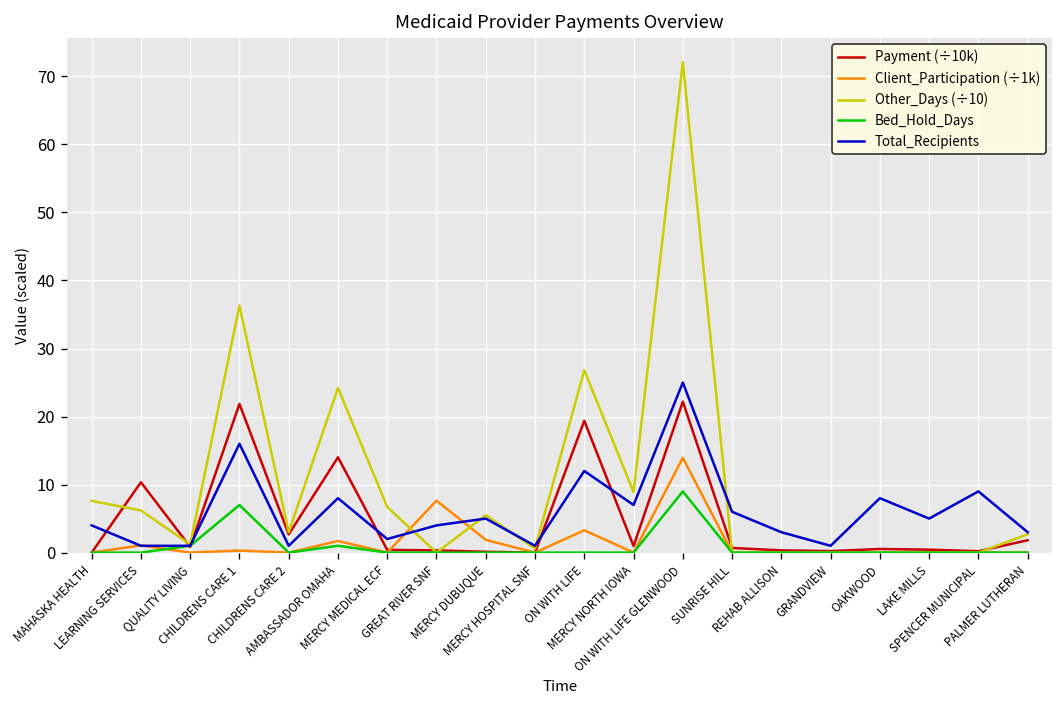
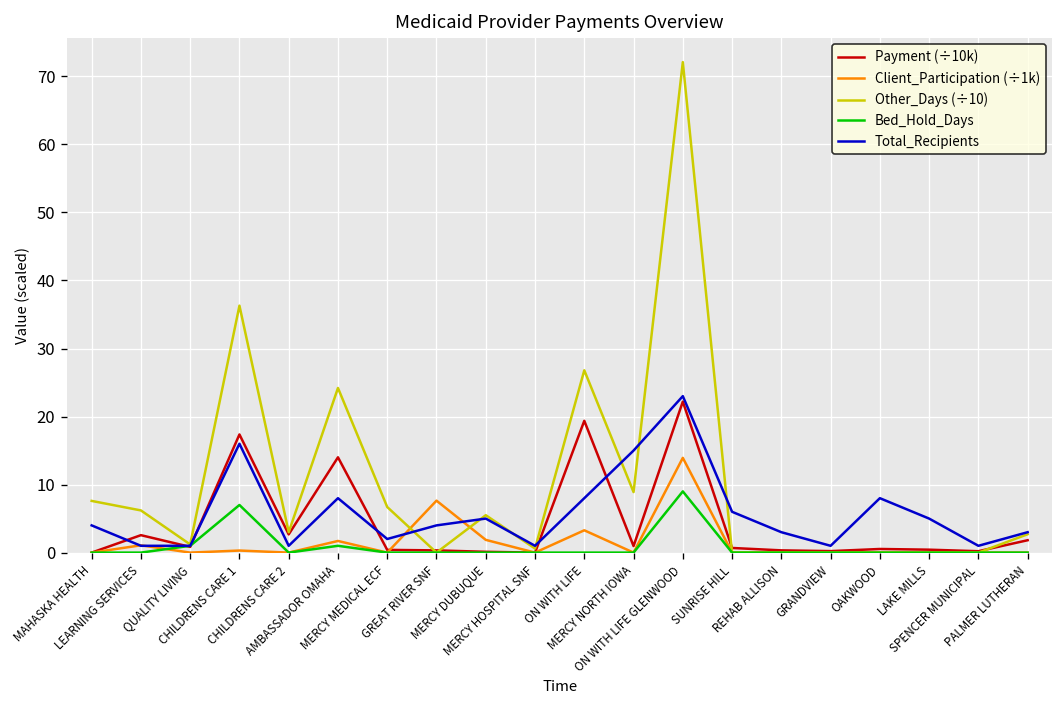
  {
    "Payment (÷10k)": {
-     "LEARNING SERVICES": 10,
-     "CHILDRENS CARE 1": 22,
+     "LEARNING SERVICES": 3,
+     "CHILDRENS CARE 1": 17,
      "AMBASSADOR OMAHA": 14,
      "ON WITH LIFE": 19,
      "MERCY NORTH IOWA": 1,
      "ON WITH LIFE GLENWOOD": 22,
      "SUNRISE HILL": 1,
      "OAKWOOD": 1,
      "PALMER LUTHERAN": 2
    },
    "Client_Participation (÷1k)": {
      "QUALITY LIVING": 0,
      "CHILDRENS CARE 1": 0,
      "AMBASSADOR OMAHA": 2,
      "GREAT RIVER SNF": 8,
      "MERCY DUBUQUE": 2,
      "ON WITH LIFE": 3,
      "ON WITH LIFE GLENWOOD": 14
    },
    "Other_Days (÷10)": {
      "MAHASKA HEALTH": 8,
      "LEARNING SERVICES": 6,
      "CHILDRENS CARE 1": 36,
      "AMBASSADOR OMAHA": 24,
      "MERCY MEDICAL ECF": 7,
      "MERCY DUBUQUE": 6,
      "ON WITH LIFE": 27,
      "MERCY NORTH IOWA": 9,
      "ON WITH LIFE GLENWOOD": 72
    },
    "Bed_Hold_Days": {
      "LEARNING SERVICES": 0,
      "CHILDRENS CARE 1": 7,
      "AMBASSADOR OMAHA": 1,
      "ON WITH LIFE": 0,
      "ON WITH LIFE GLENWOOD": 9
    },
    "Total_Recipients": {
      "MAHASKA HEALTH": 4,
      "CHILDRENS CARE 1": 16,
      "CHILDRENS CARE 2": 1,
      "AMBASSADOR OMAHA": 8,
      "MERCY MEDICAL ECF": 2,
      "GREAT RIVER SNF": 4,
      "MERCY DUBUQUE": 5,
-     "ON WITH LIFE": 12,
-     "MERCY NORTH IOWA": 7,
-     "ON WITH LIFE GLENWOOD": 25,
+     "ON WITH LIFE": 8,
+     "MERCY NORTH IOWA": 15,
+     "ON WITH LIFE GLENWOOD": 23,
      "SUNRISE HILL": 6,
      "REHAB ALLISON": 3,
      "GRANDVIEW": 1,
      "OAKWOOD": 8,
      "LAKE MILLS": 5,
-     "SPENCER MUNICIPAL": 9
+     "SPENCER MUNICIPAL": 1
    }
  }
